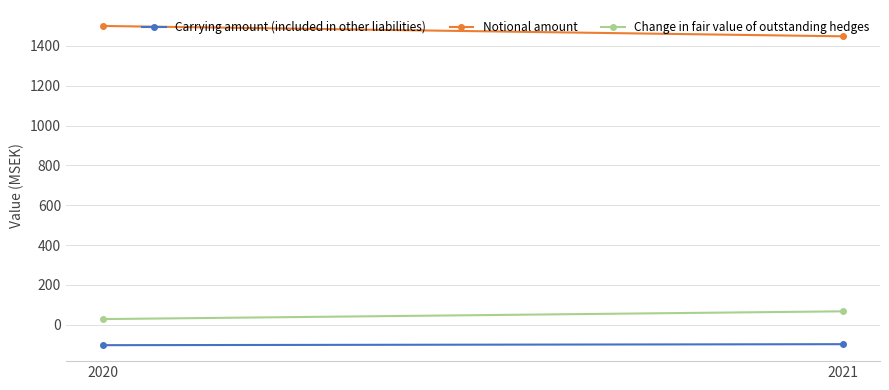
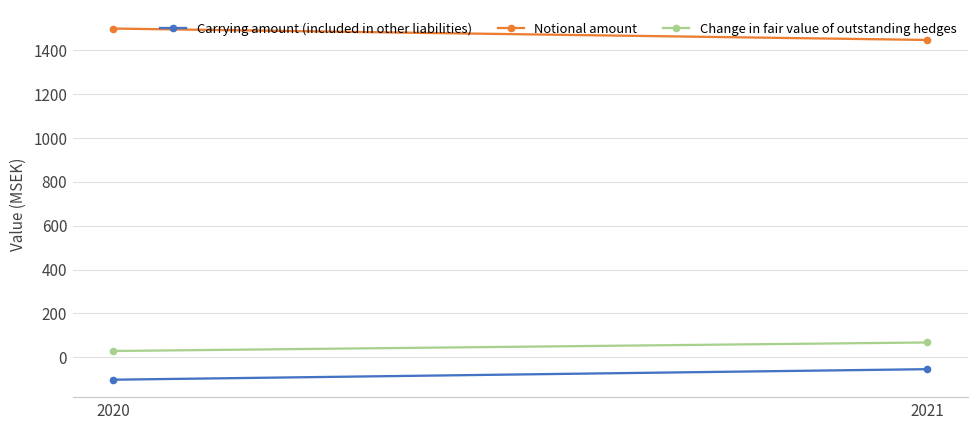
  {
    "Carrying amount (included in other liabilities)": {
      "2020": -100,
-     "2021": -100
+     "2021": -60
    },
    "Notional amount": {
      "2020": 1500,
      "2021": 1450
    },
    "Change in fair value of outstanding hedges": {
      "2020": 30,
      "2021": 70
    }
  }
